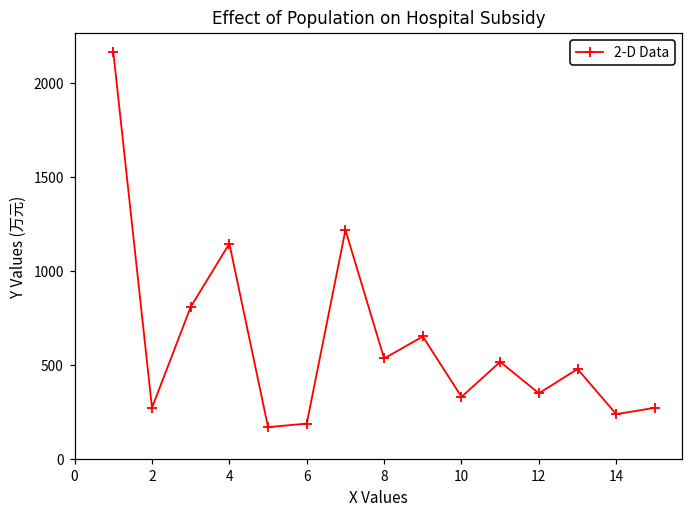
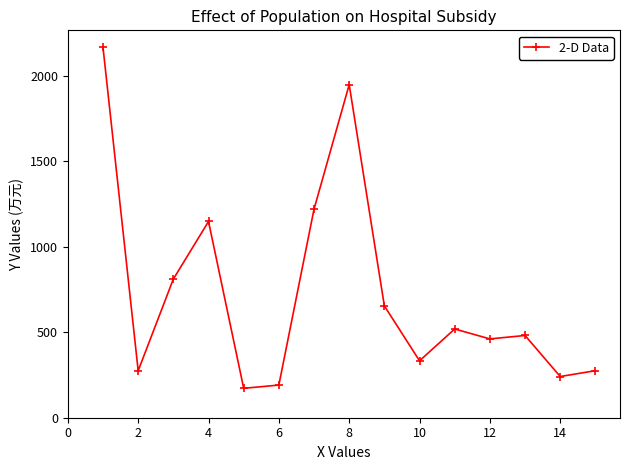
  {
    "2": 280,
    "4": 1150,
    "6": 190,
-   "8": 540,
+   "8": 1950,
    "10": 330,
-   "12": 350,
+   "12": 460,
    "14": 240
  }
